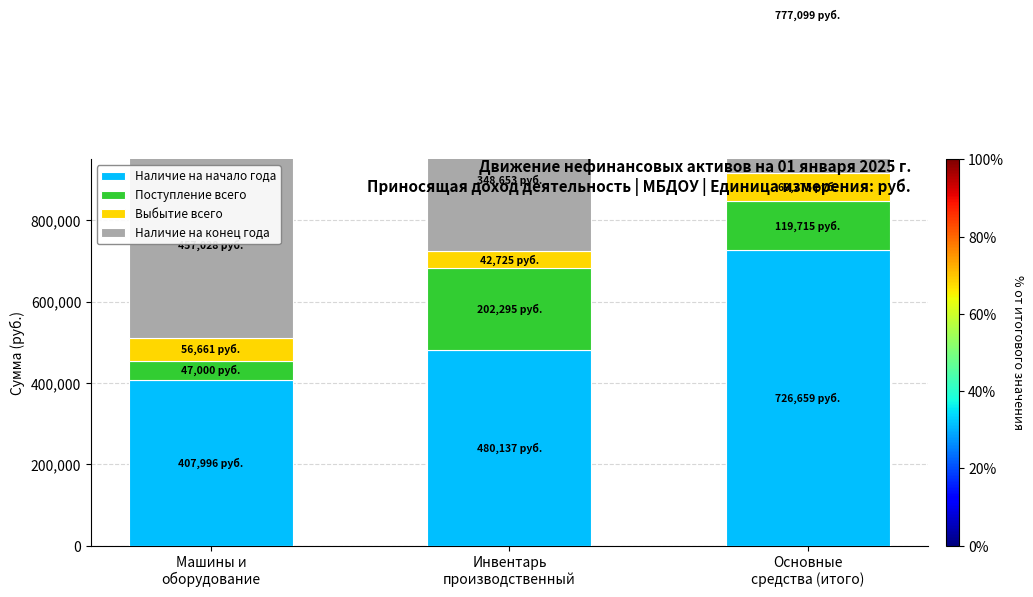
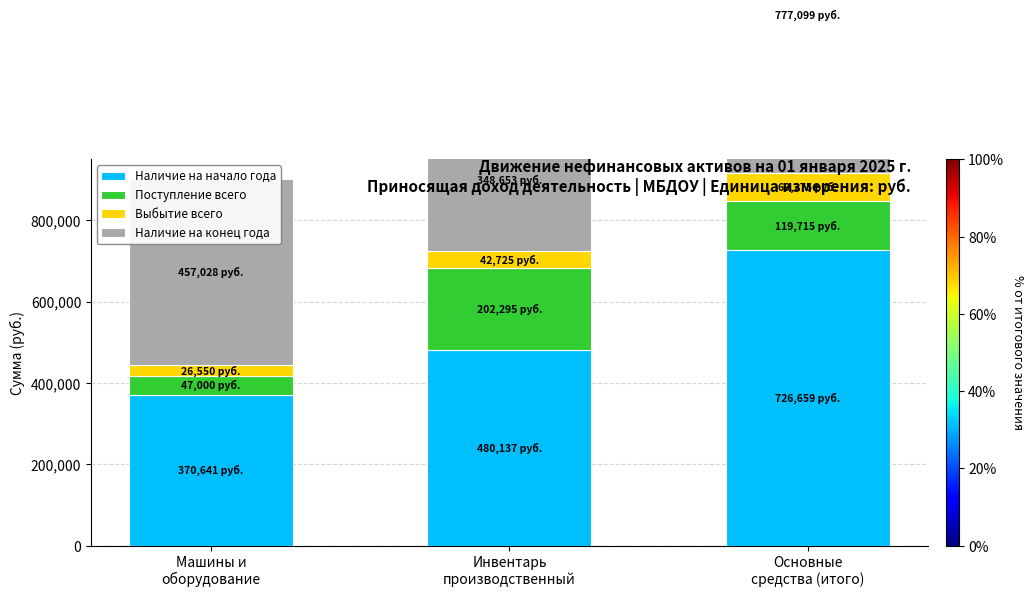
  {
    "Наличие на начало года": {
-     "Машины и оборудование": "407,996",
+     "Машины и оборудование": "370,641",
      "Инвентарь производственный": "480,137",
      "Основные средства (итого)": "726,659"
    },
    "Поступление всего": {
      "Машины и оборудование": "47,000",
      "Инвентарь производственный": "202,295",
      "Основные средства (итого)": "119,715"
    },
    "Выбытие всего": {
-     "Машины и оборудование": "56,661",
+     "Машины и оборудование": "26,550",
      "Инвентарь производственный": "42,725",
      "Основные средства (итого)": "69,275"
    }
  }
